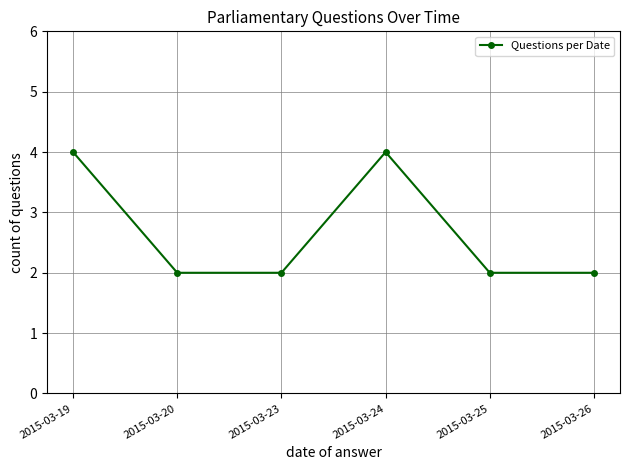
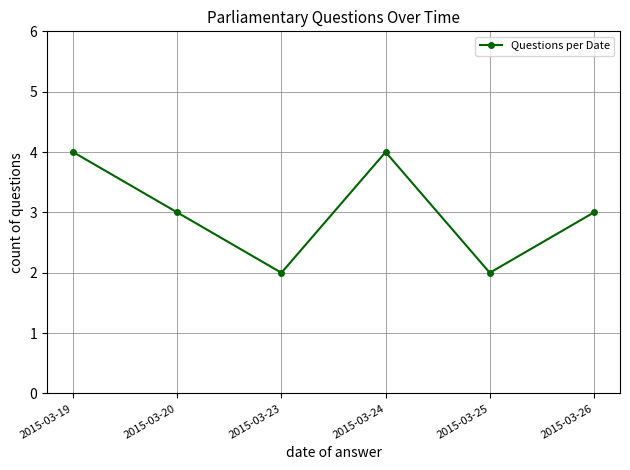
  {
    "2015-03-19": 4,
-   "2015-03-20": 2,
+   "2015-03-20": 3,
    "2015-03-23": 2,
    "2015-03-24": 4,
    "2015-03-25": 2,
-   "2015-03-26": 2
+   "2015-03-26": 3
  }
